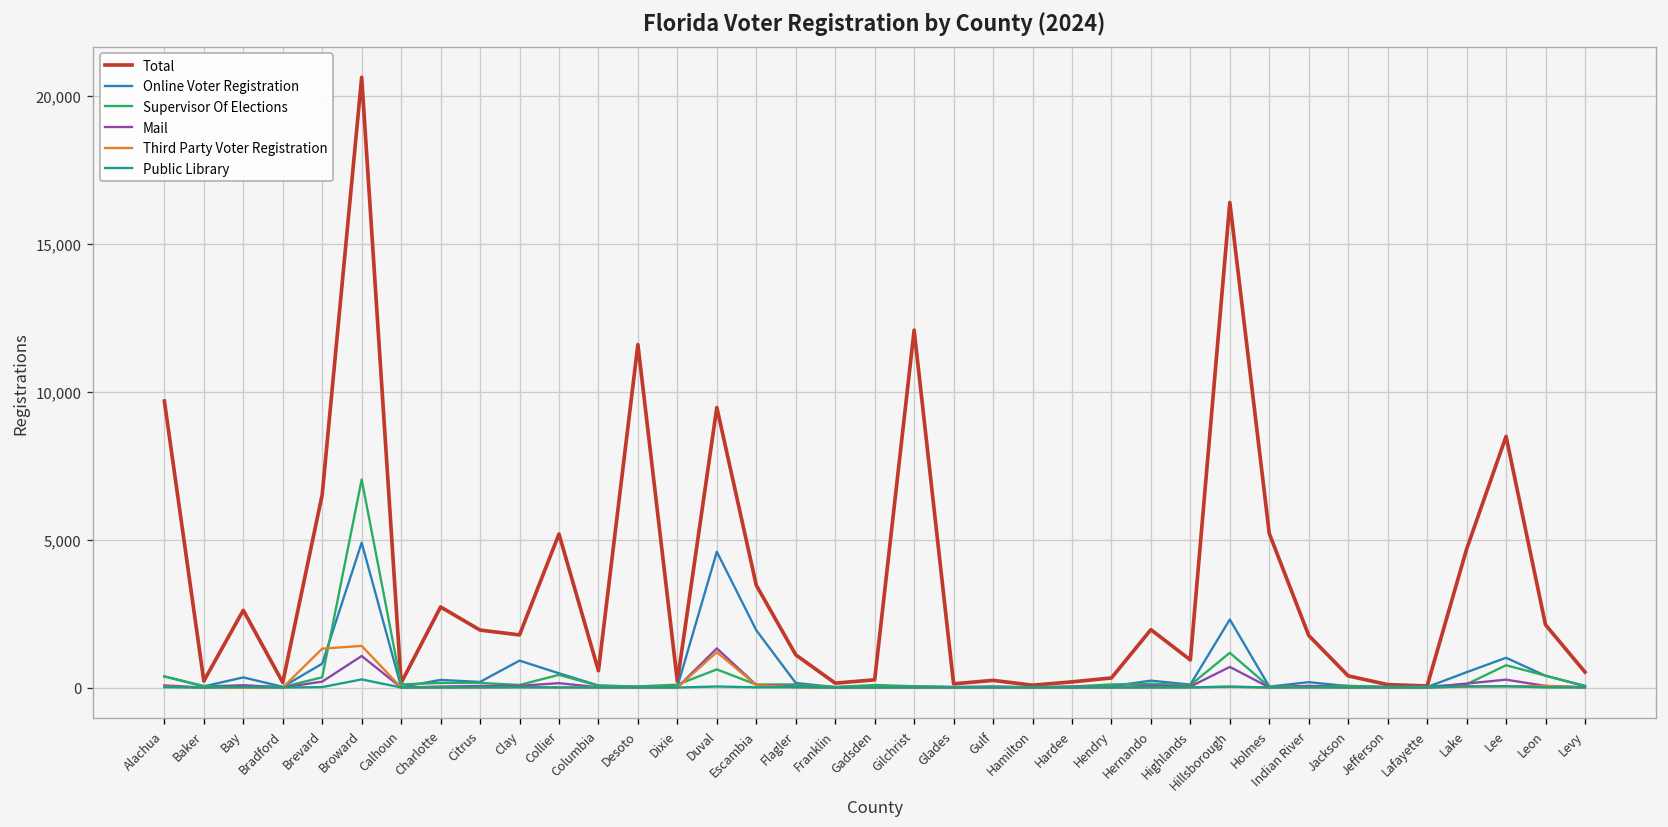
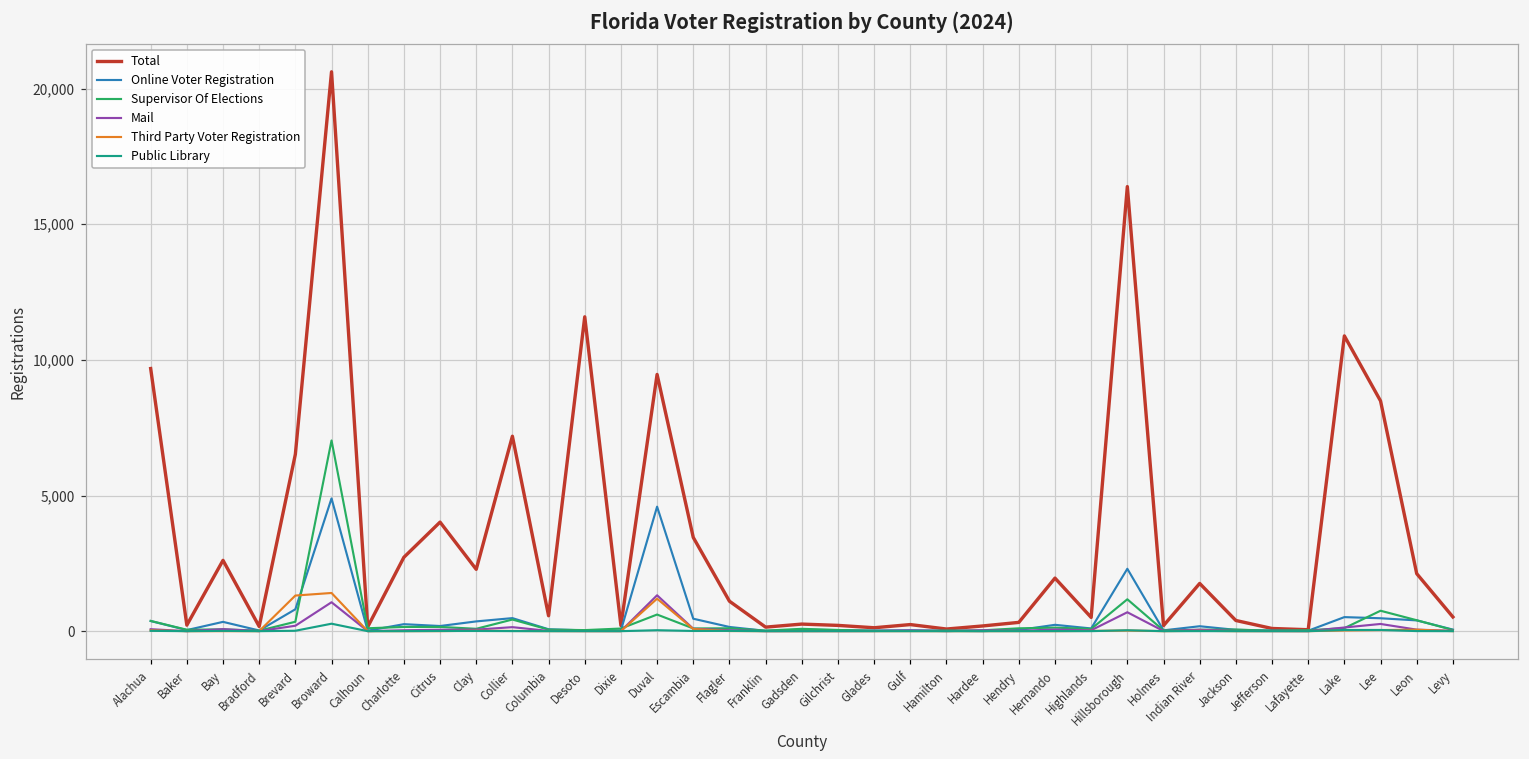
  {
    "Total": {
      "Alachua": "9,700",
      "Baker": "200",
      "Bay": "2,600",
      "Bradford": "200",
      "Brevard": "6,500",
      "Broward": "20,600",
      "Charlotte": "2,700",
-     "Citrus": "1,900",
-     "Clay": "1,800",
-     "Collier": "5,200",
+     "Citrus": "4,000",
+     "Clay": "2,300",
+     "Collier": "7,200",
      "Columbia": "600",
      "Desoto": "11,600",
      "Dixie": "200",
      "Duval": "9,500",
      "Escambia": "3,500",
      "Flagler": "1,100",
      "Franklin": "100",
      "Gadsden": "300",
-     "Gilchrist": "12,100",
+     "Gilchrist": "200",
      "Gulf": "200",
      "Hardee": "200",
      "Hendry": "300",
      "Hernando": "2,000",
-     "Highlands": "900",
+     "Highlands": "500",
      "Hillsborough": "16,400",
-     "Holmes": "5,200",
+     "Holmes": "200",
      "Indian River": "1,800",
      "Jackson": "400",
-     "Lake": "4,700",
+     "Lake": "10,900",
      "Lee": "8,500",
      "Leon": "2,100",
      "Levy": "500"
    },
    "Online Voter Registration": {
      "Bay": "300",
      "Brevard": "800",
      "Broward": "4,900",
-     "Clay": "900",
+     "Clay": "400",
      "Duval": "4,600",
-     "Escambia": "1,900",
+     "Escambia": "500",
      "Hernando": "200",
      "Hillsborough": "2,300",
      "Indian River": "200",
      "Lake": "500",
-     "Lee": "1,000"
+     "Lee": "500"
    },
    "Mail": {
      "Brevard": "200",
      "Broward": "1,100",
      "Collier": "100",
      "Duval": "1,300",
      "Hillsborough": "700",
      "Lee": "300"
    },
    "Third Party Voter Registration": {
      "Brevard": "1,300",
      "Broward": "1,400",
      "Duval": "1,200"
    }
  }
